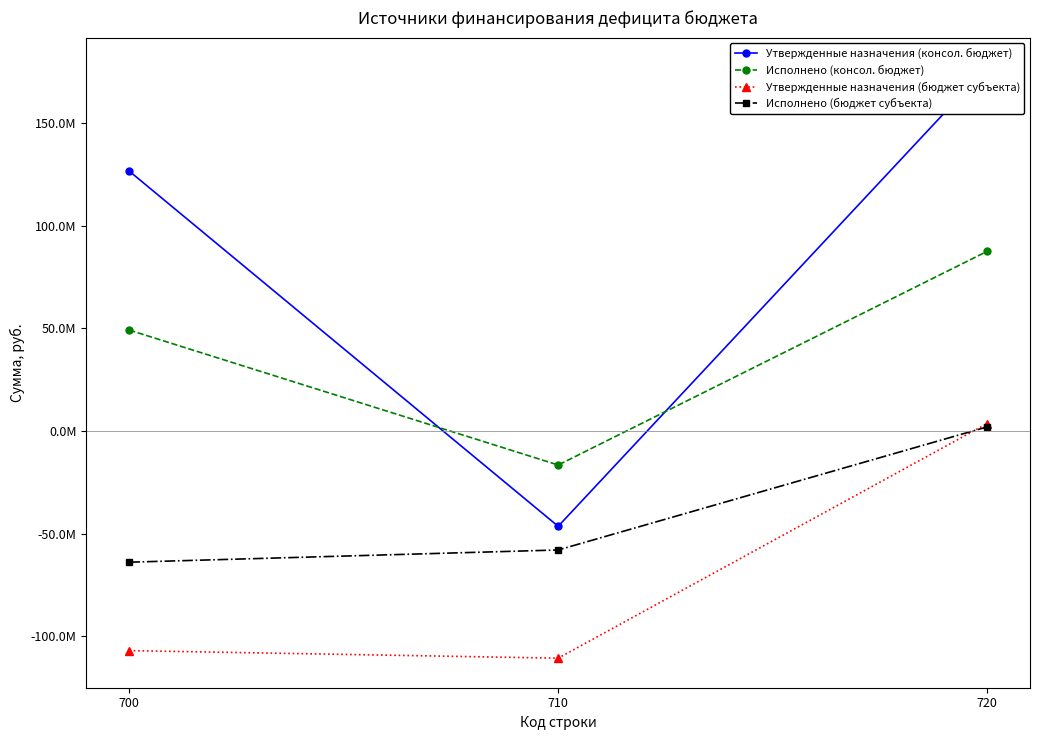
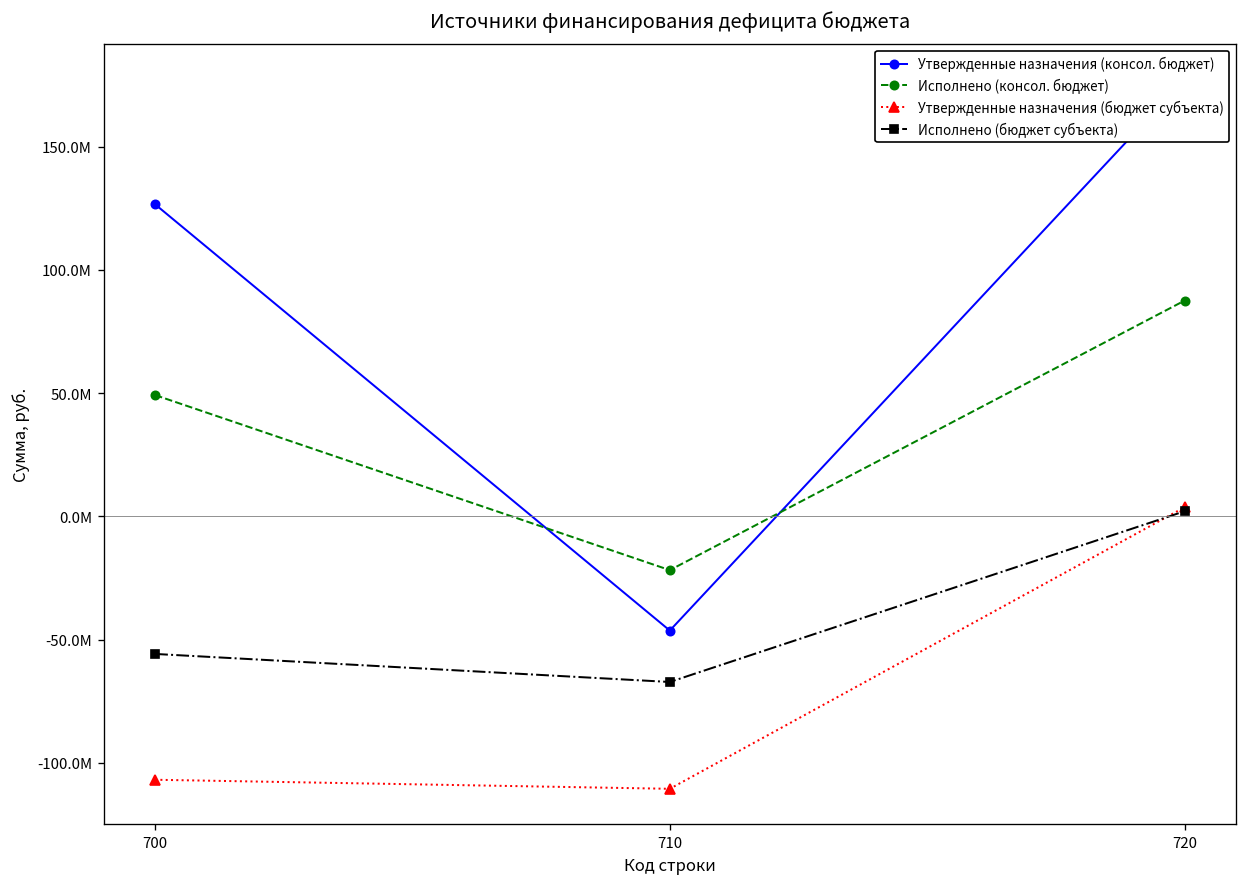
  {
    "Утвержденные назначения (консол. бюджет)": {
      "700": "127М",
      "710": "-46М"
    },
    "Исполнено (консол. бюджет)": {
      "700": "49М",
-     "710": "-17М",
+     "710": "-22М",
      "720": "88М"
    },
    "Утвержденные назначения (бюджет субъекта)": {
      "700": "-107М",
      "710": "-111М",
      "720": "4М"
    },
    "Исполнено (бюджет субъекта)": {
-     "700": "-64М",
-     "710": "-58М",
+     "700": "-56М",
+     "710": "-67М",
      "720": "2М"
    }
  }
